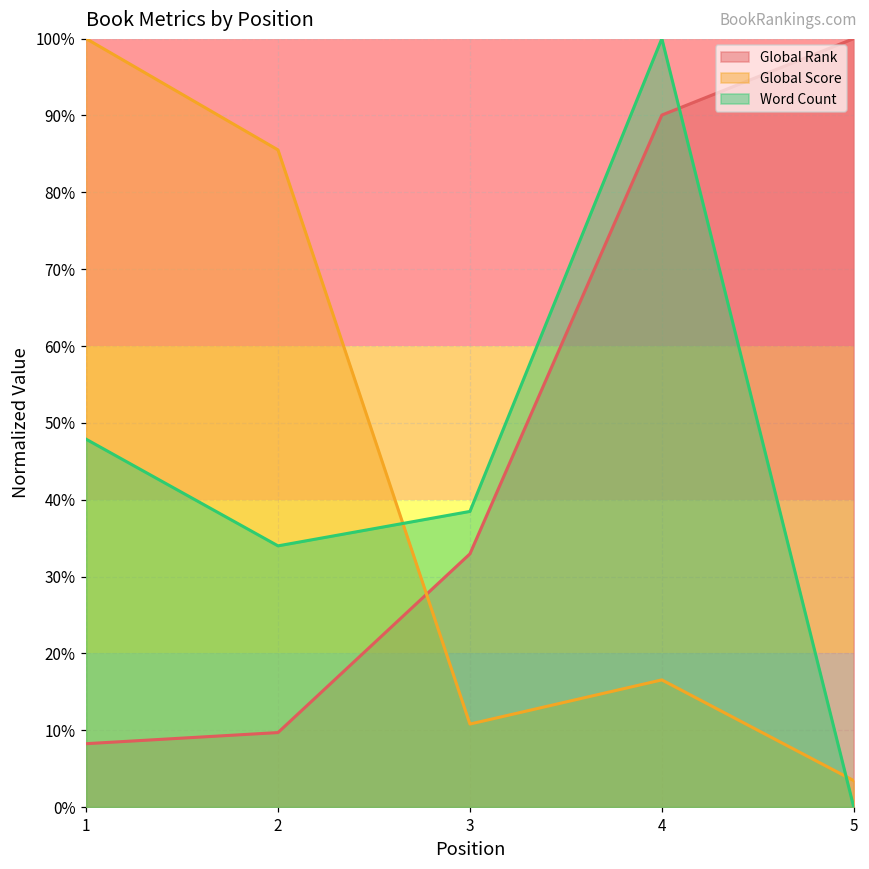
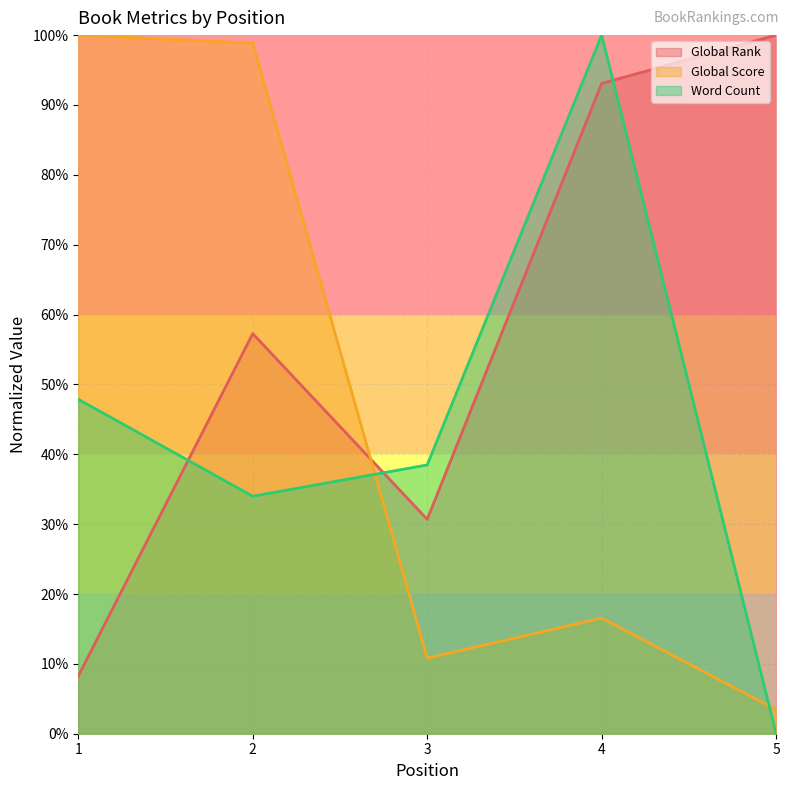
  {
    "Global Rank": {
      "1": "8%",
-     "2": "10%",
-     "3": "33%",
-     "4": "90%",
+     "2": "57%",
+     "3": "31%",
+     "4": "93%",
      "5": "100%"
    },
    "Global Score": {
      "1": "100%",
-     "2": "86%",
+     "2": "99%",
      "3": "11%",
      "4": "17%",
      "5": "3%"
    },
    "Word Count": {
      "1": "48%",
      "2": "34%",
      "3": "38%",
      "4": "100%",
      "5": "0%"
    }
  }
